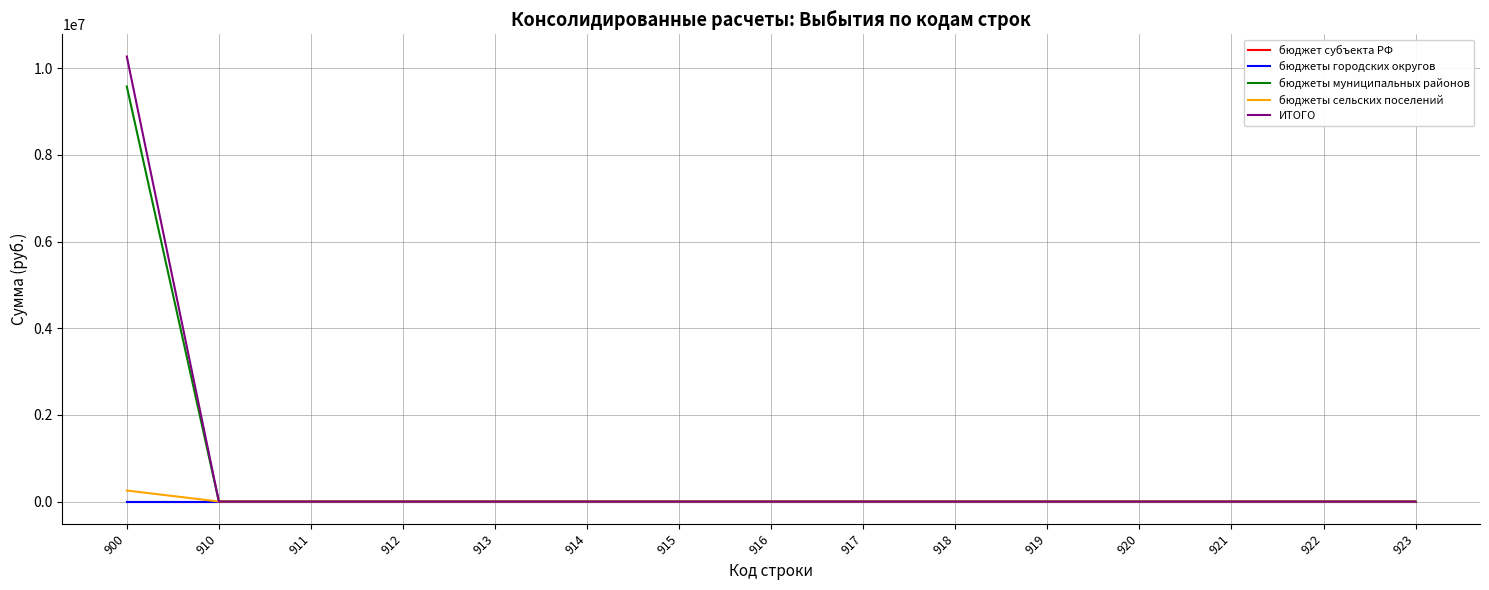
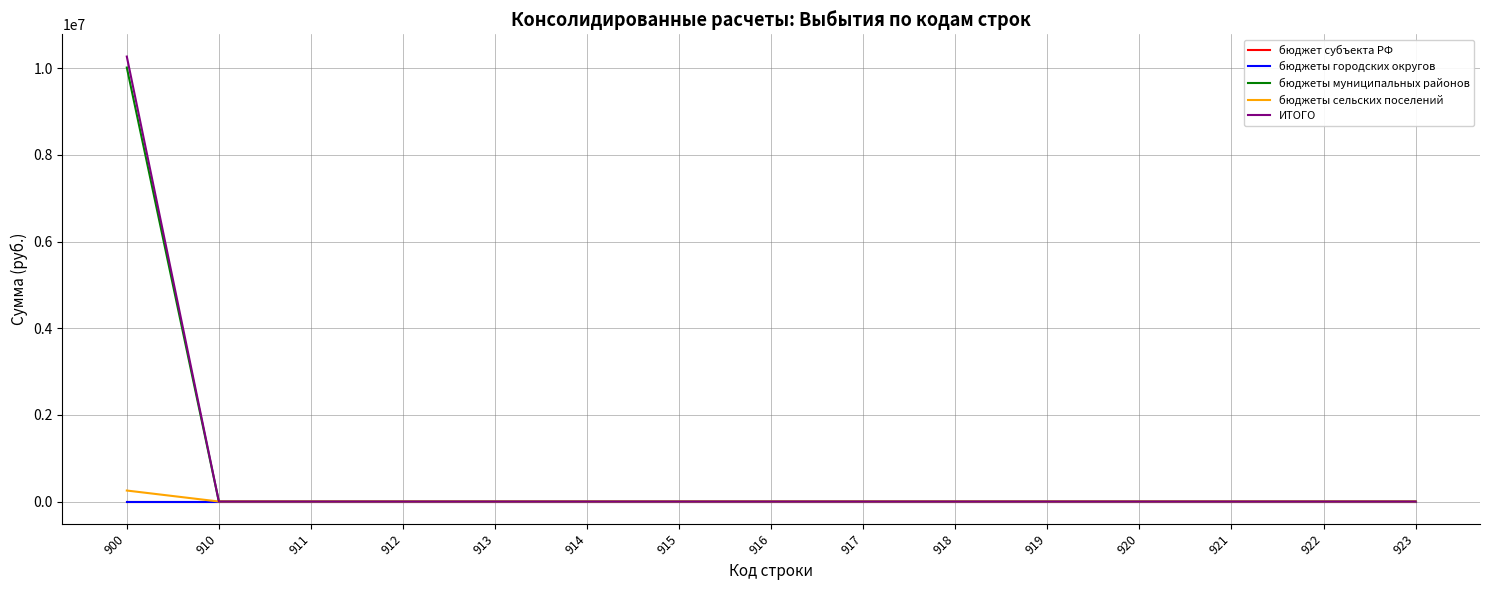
  {
    "бюджеты городских округов": {
      "900": 0
    },
    "бюджеты муниципальных районов": {
-     "900": 9600000
+     "900": 10000000
    },
    "бюджеты сельских поселений": {
      "900": 300000
    },
    "ИТОГО": {
      "900": 10300000
    }
  }
